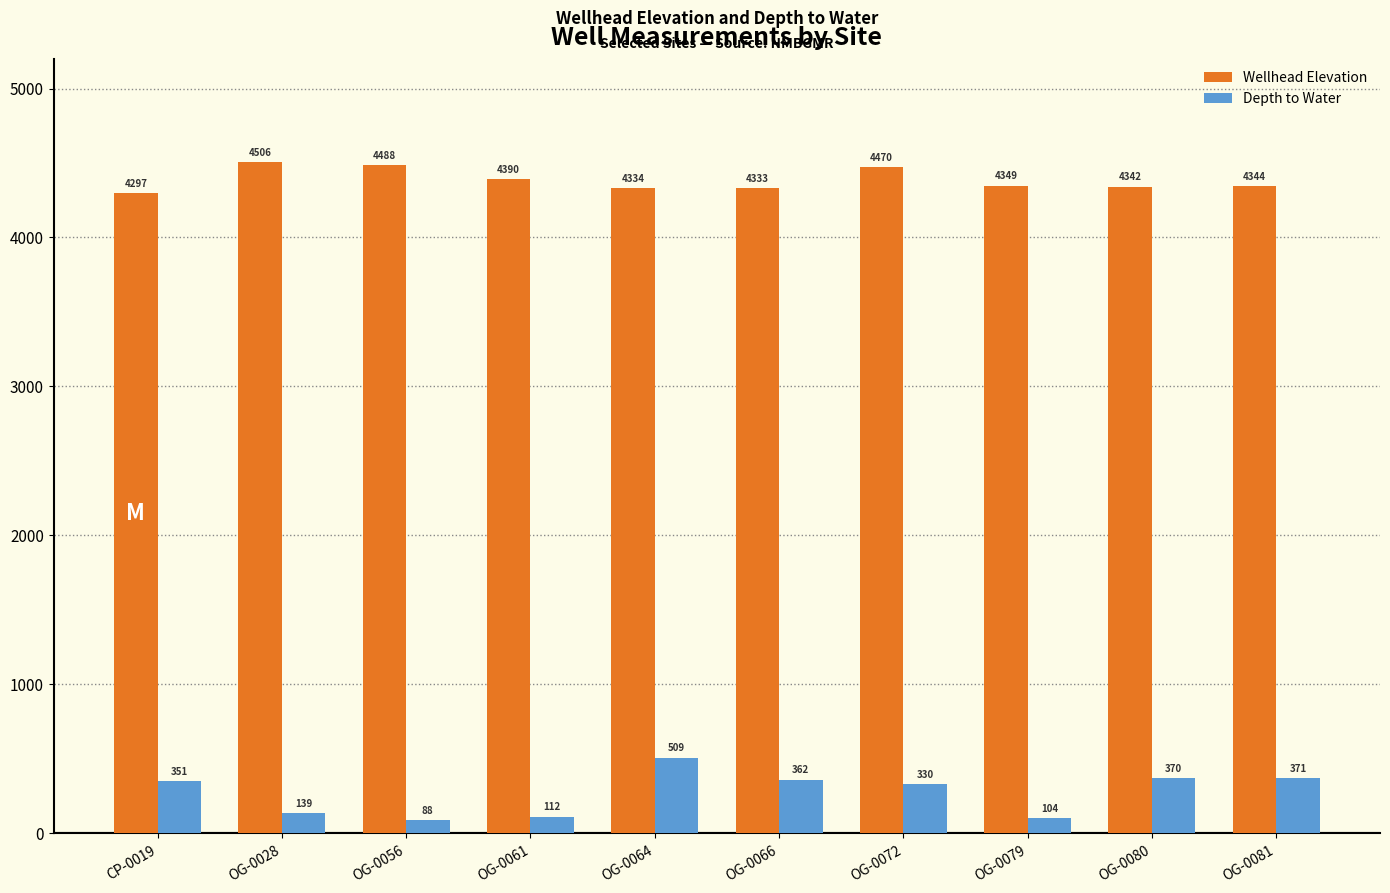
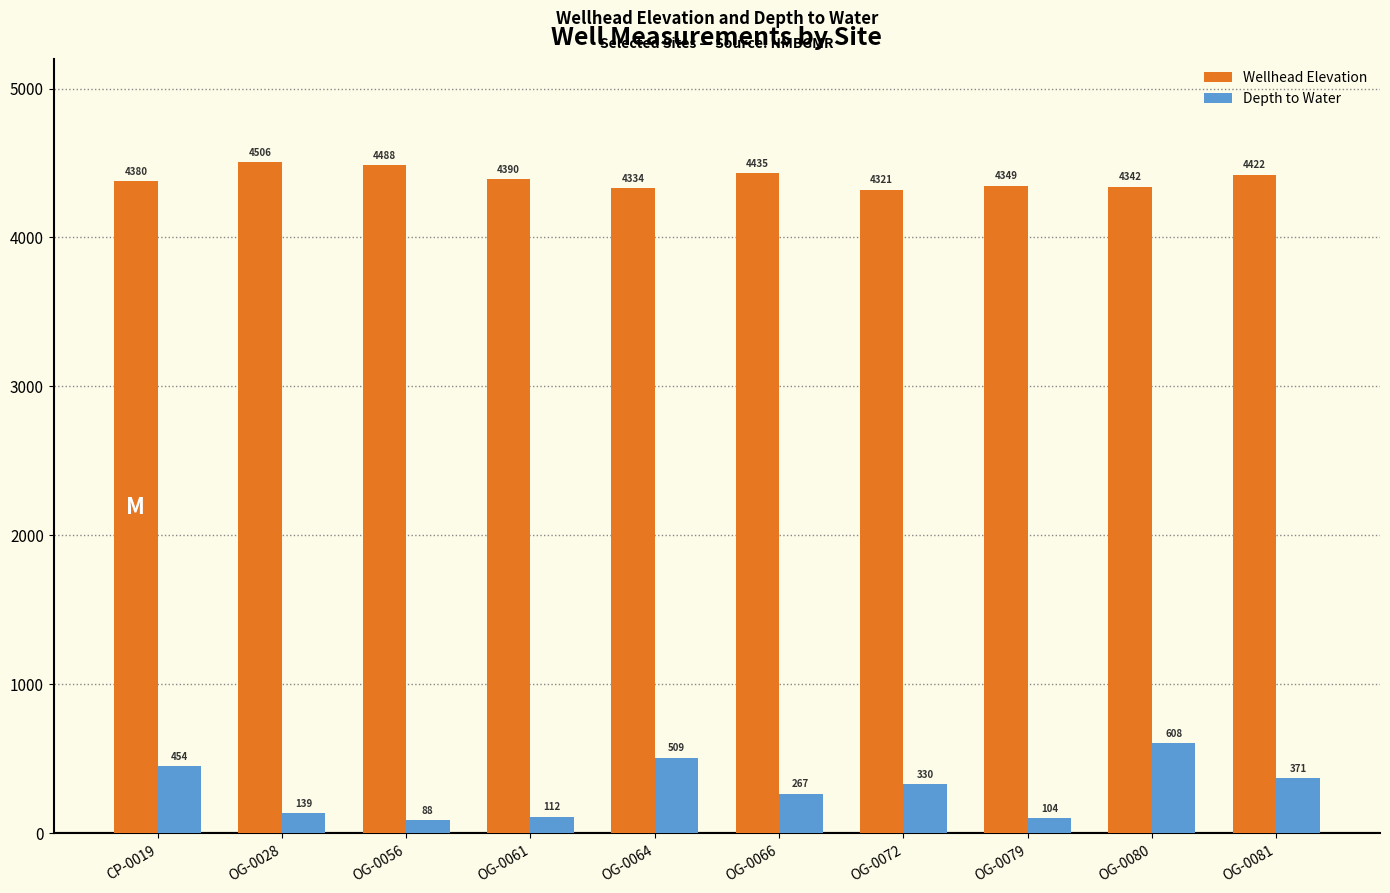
  {
    "Wellhead Elevation": {
-     "CP-0019": 4297,
+     "CP-0019": 4380,
      "OG-0028": 4506,
      "OG-0056": 4488,
      "OG-0061": 4390,
      "OG-0064": 4334,
-     "OG-0066": 4333,
-     "OG-0072": 4470,
+     "OG-0066": 4435,
+     "OG-0072": 4321,
      "OG-0079": 4349,
      "OG-0080": 4342,
-     "OG-0081": 4344
+     "OG-0081": 4422
    },
    "Depth to Water": {
-     "CP-0019": 351,
+     "CP-0019": 454,
      "OG-0028": 139,
      "OG-0056": 88,
      "OG-0061": 112,
      "OG-0064": 509,
-     "OG-0066": 362,
+     "OG-0066": 267,
      "OG-0072": 330,
      "OG-0079": 104,
-     "OG-0080": 370,
+     "OG-0080": 608,
      "OG-0081": 371
    }
  }
